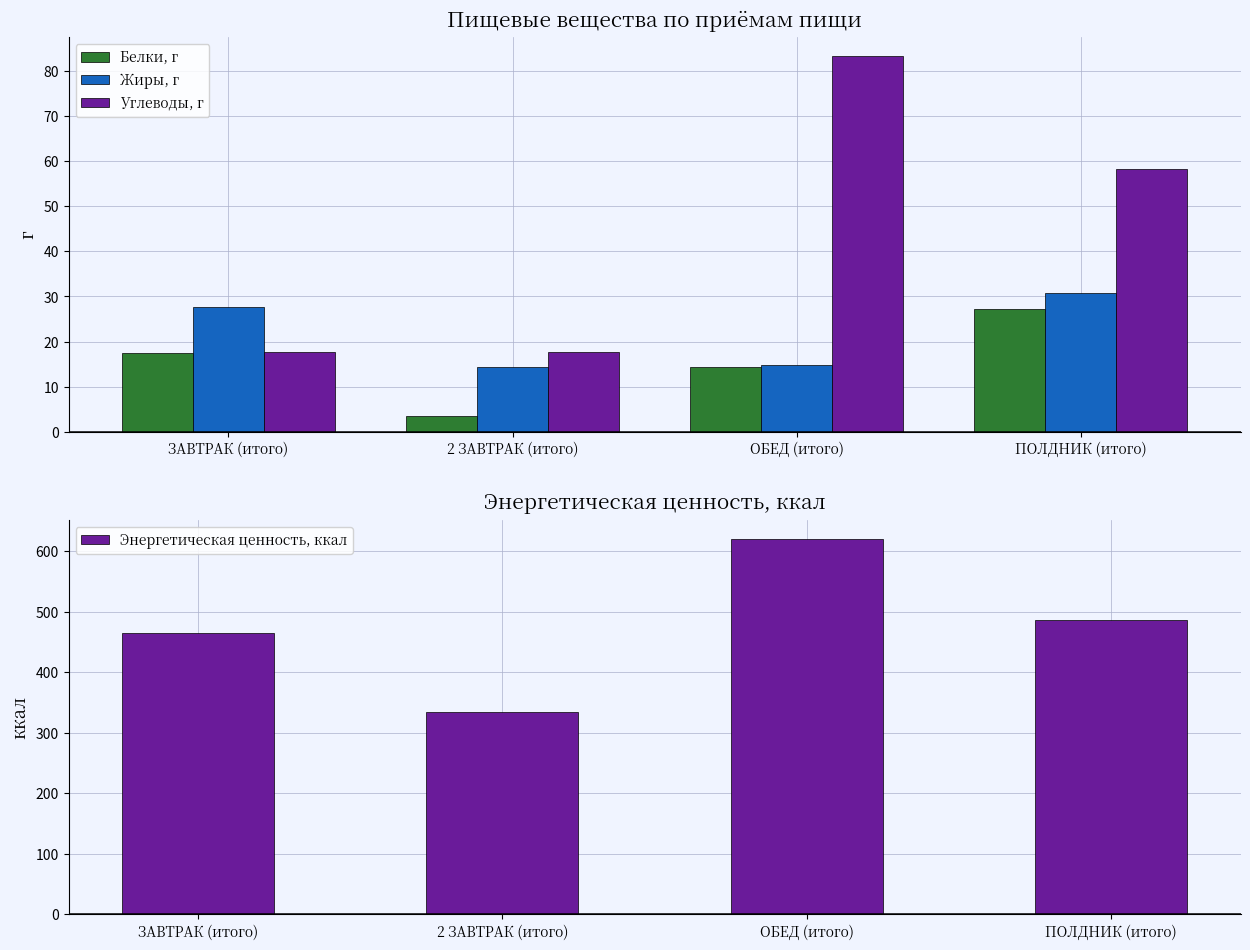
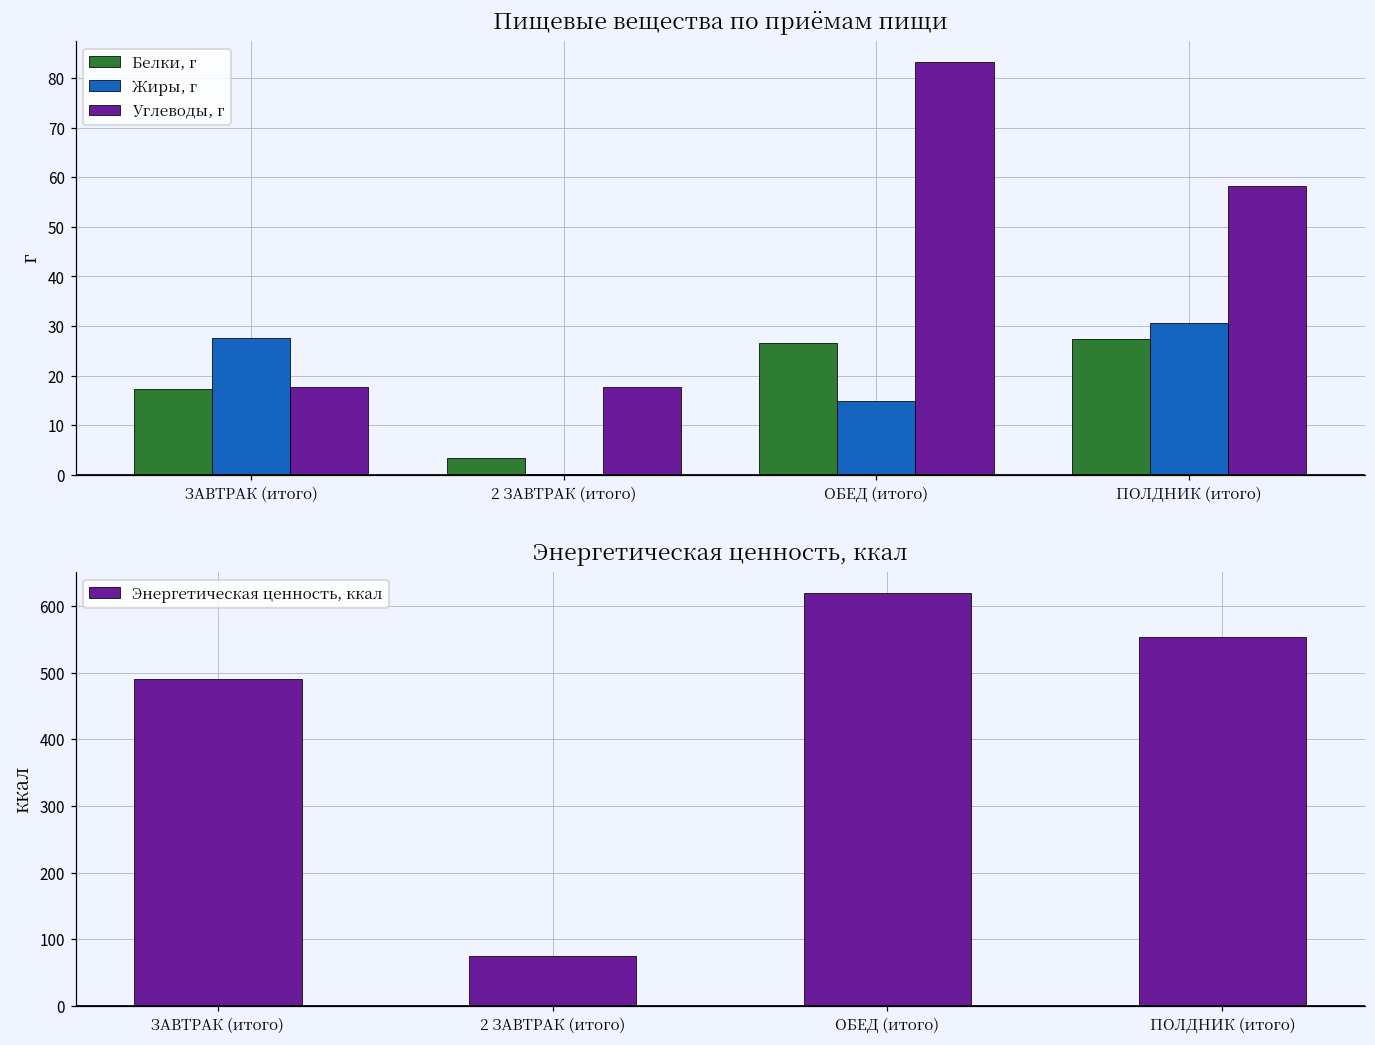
  {
    "Пищевые вещества по приёмам пищи": {
      "Белки, г": {
        "ЗАВТРАК (итого)": 17,
        "2 ЗАВТРАК (итого)": 4,
-       "ОБЕД (итого)": 14,
+       "ОБЕД (итого)": 27,
        "ПОЛДНИК (итого)": 27
      },
      "Жиры, г": {
        "ЗАВТРАК (итого)": 28,
-       "2 ЗАВТРАК (итого)": 14,
+       "2 ЗАВТРАК (итого)": 0,
        "ОБЕД (итого)": 15,
        "ПОЛДНИК (итого)": 31
      },
      "Углеводы, г": {
        "ЗАВТРАК (итого)": 18,
        "2 ЗАВТРАК (итого)": 18,
        "ОБЕД (итого)": 83,
        "ПОЛДНИК (итого)": 58
      }
    },
    "Энергетическая ценность, ккал": {
-     "ЗАВТРАК (итого)": 470,
-     "2 ЗАВТРАК (итого)": 330,
+     "ЗАВТРАК (итого)": 490,
+     "2 ЗАВТРАК (итого)": 80,
      "ОБЕД (итого)": 620,
-     "ПОЛДНИК (итого)": 490
+     "ПОЛДНИК (итого)": 550
    }
  }
